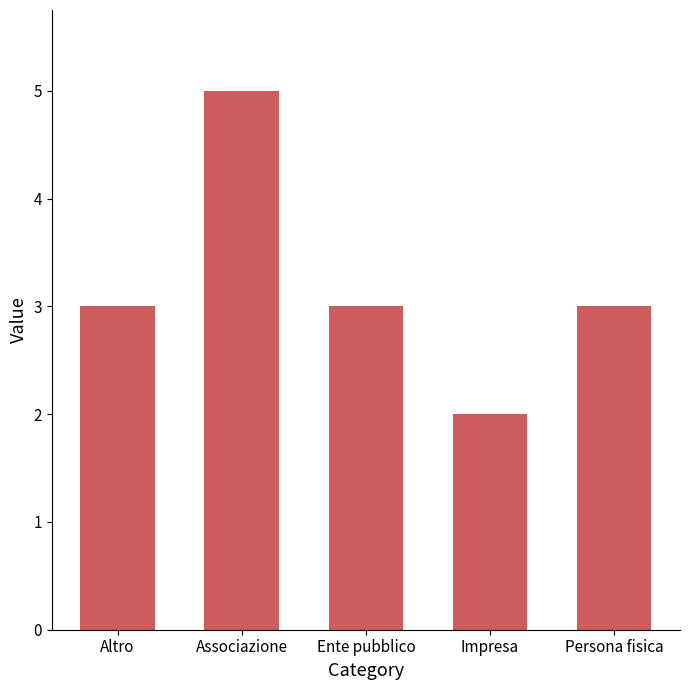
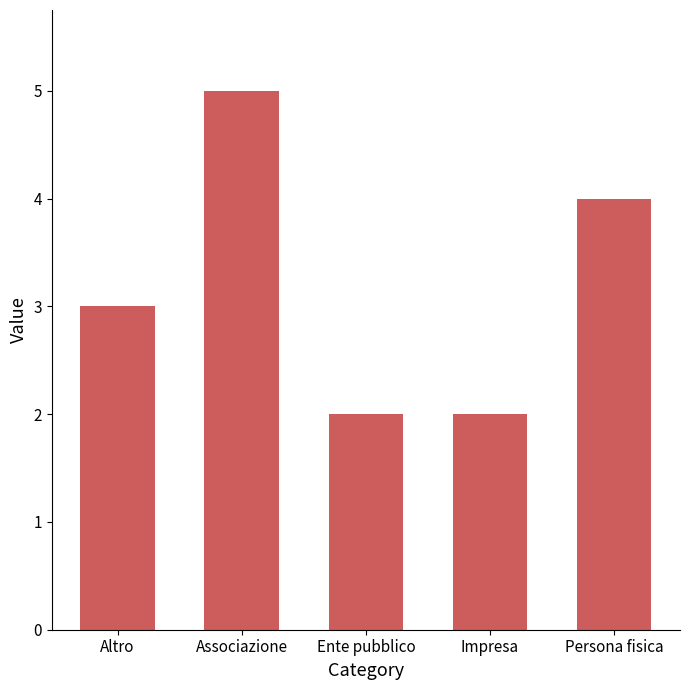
  {
    "Altro": 3,
    "Associazione": 5,
-   "Ente pubblico": 3,
+   "Ente pubblico": 2,
    "Impresa": 2,
-   "Persona fisica": 3
+   "Persona fisica": 4
  }
